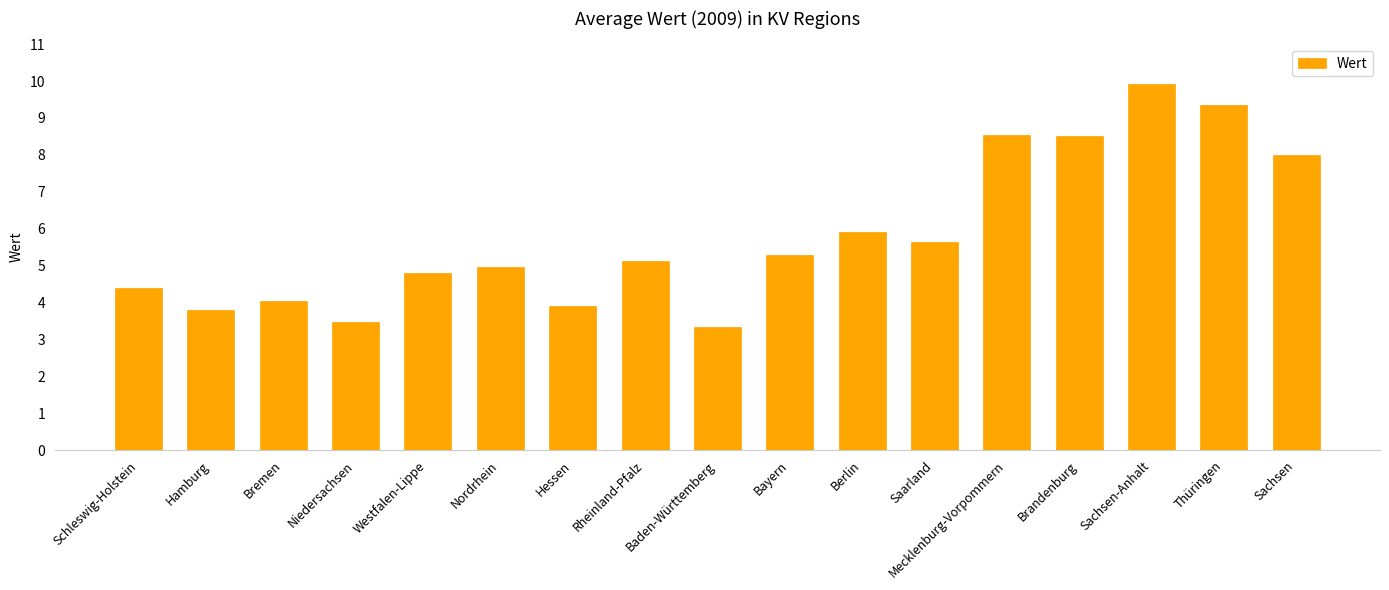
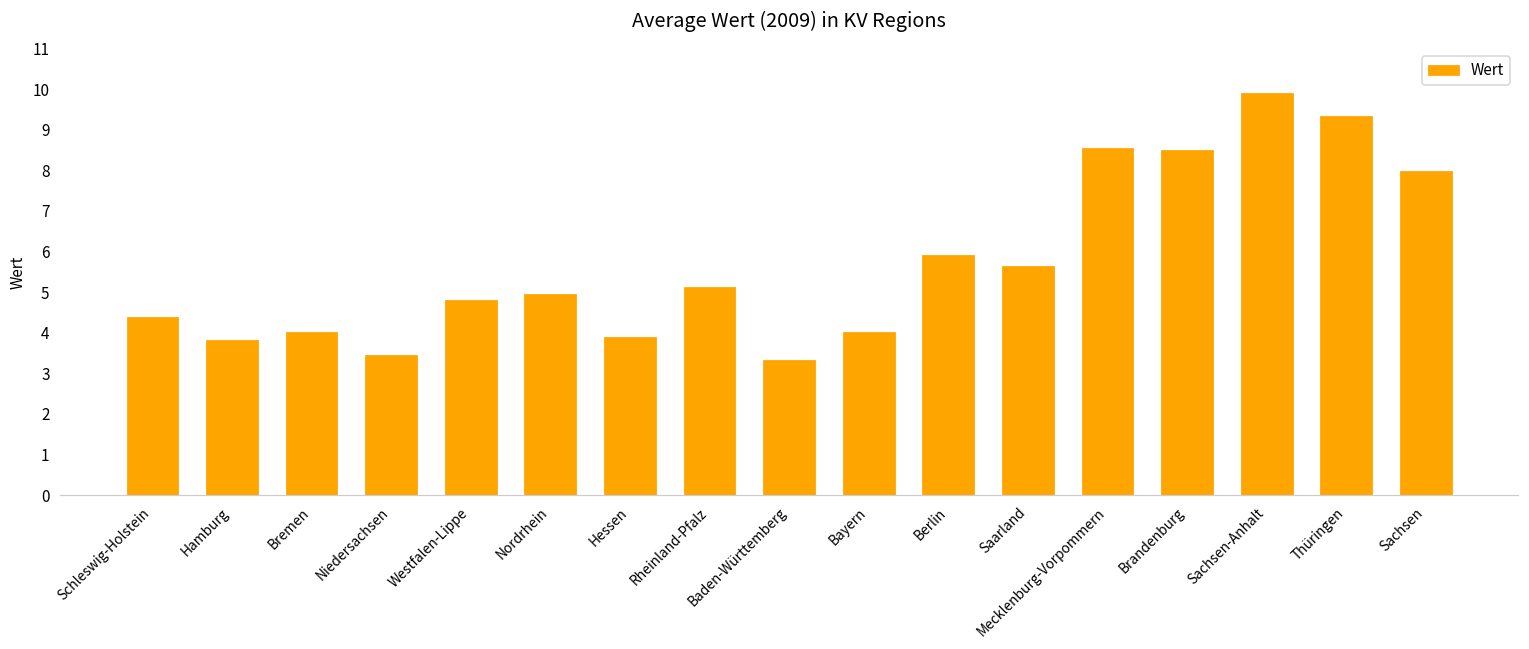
  {
    "Schleswig-Holstein": 4.4,
    "Hamburg": 3.8,
    "Bremen": 4.0,
    "Niedersachsen": 3.5,
    "Westfalen-Lippe": 4.8,
    "Nordrhein": 5.0,
    "Hessen": 3.9,
    "Rheinland-Pfalz": 5.1,
    "Baden-Württemberg": 3.3,
-   "Bayern": 5.3,
+   "Bayern": 4.0,
    "Berlin": 5.9,
    "Saarland": 5.6,
    "Mecklenburg-Vorpommern": 8.5,
    "Brandenburg": 8.5,
    "Sachsen-Anhalt": 9.9,
    "Thüringen": 9.3,
    "Sachsen": 8.0
  }
